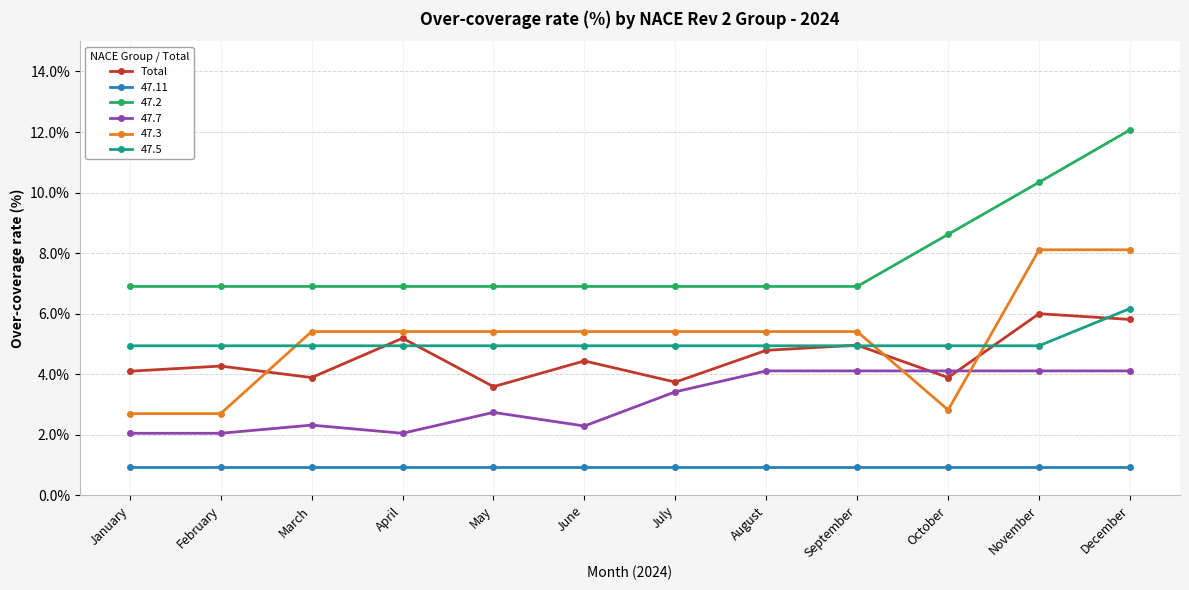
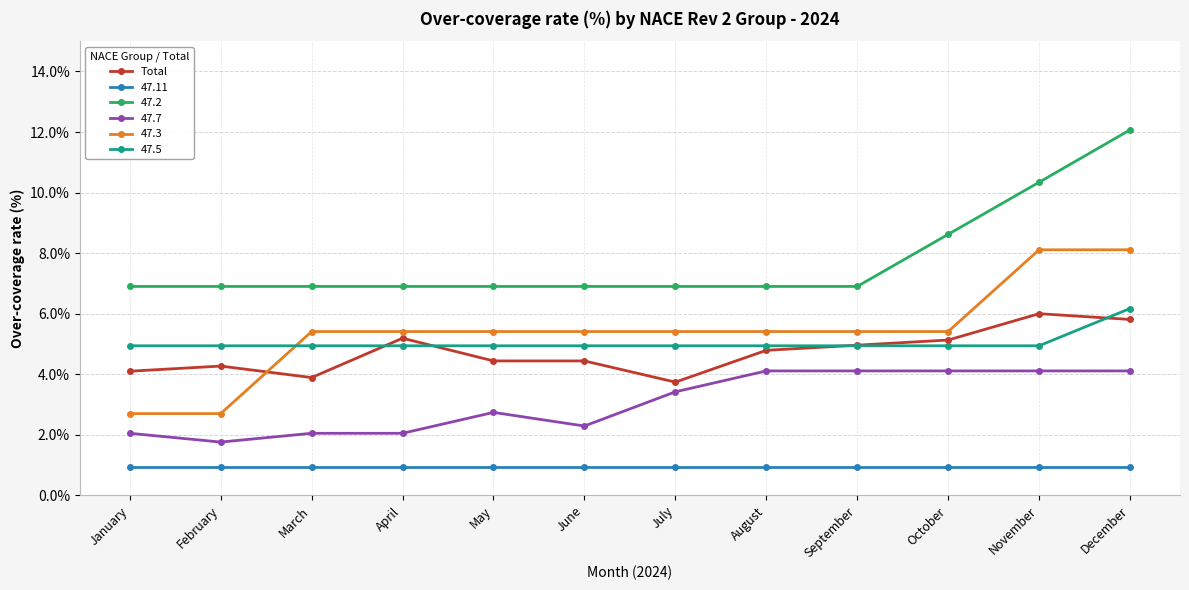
  {
    "Total": {
      "January": "4.1%",
      "February": "4.3%",
      "March": "3.9%",
      "April": "5.2%",
-     "May": "3.6%",
+     "May": "4.4%",
      "June": "4.4%",
      "July": "3.7%",
      "August": "4.8%",
-     "October": "3.9%",
+     "October": "5.1%",
      "November": "6.0%",
      "December": "5.8%"
    },
    "47.11": {
      "January": "1.0%",
      "February": "1.0%",
      "March": "1.0%",
      "April": "1.0%",
      "May": "1.0%",
      "June": "1.0%",
      "July": "1.0%",
      "August": "1.0%",
      "September": "1.0%",
      "October": "1.0%",
      "November": "1.0%",
      "December": "1.0%"
    },
    "47.7": {
      "January": "2.1%",
-     "February": "2.1%",
-     "March": "2.3%",
+     "February": "1.8%",
+     "March": "2.1%",
      "April": "2.1%",
      "May": "2.7%",
      "June": "2.3%",
      "July": "3.4%",
      "August": "4.1%",
      "September": "4.1%",
      "October": "4.1%",
      "November": "4.1%",
      "December": "4.1%"
    },
    "47.3": {
      "January": "2.7%",
      "February": "2.7%",
      "March": "5.4%",
      "April": "5.4%",
      "May": "5.4%",
      "June": "5.4%",
      "July": "5.4%",
      "August": "5.4%",
      "September": "5.4%",
-     "October": "2.8%",
+     "October": "5.4%",
      "November": "8.1%",
      "December": "8.1%"
    }
  }
